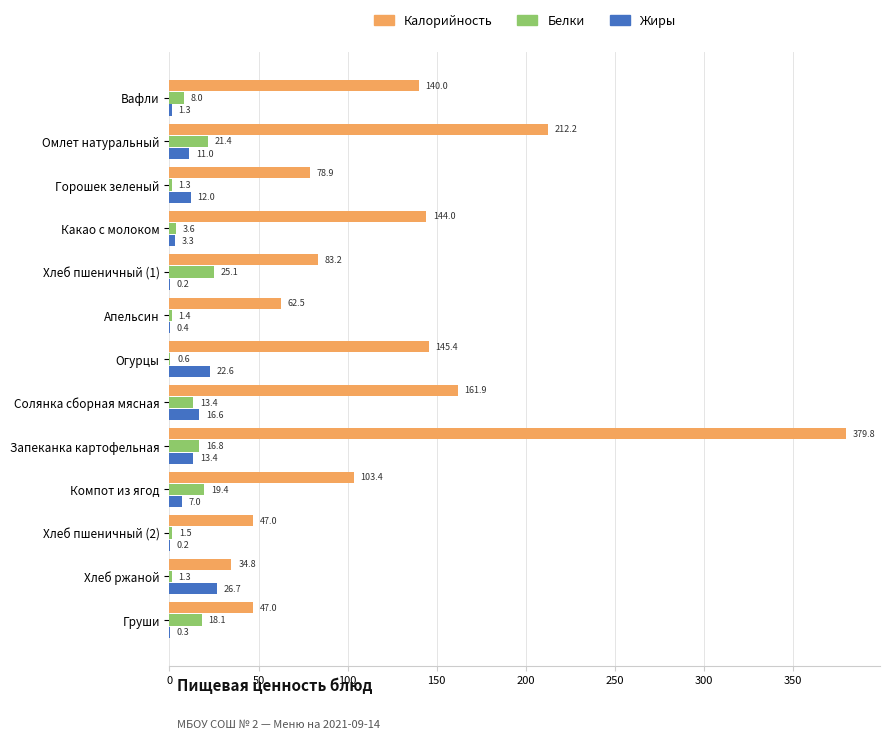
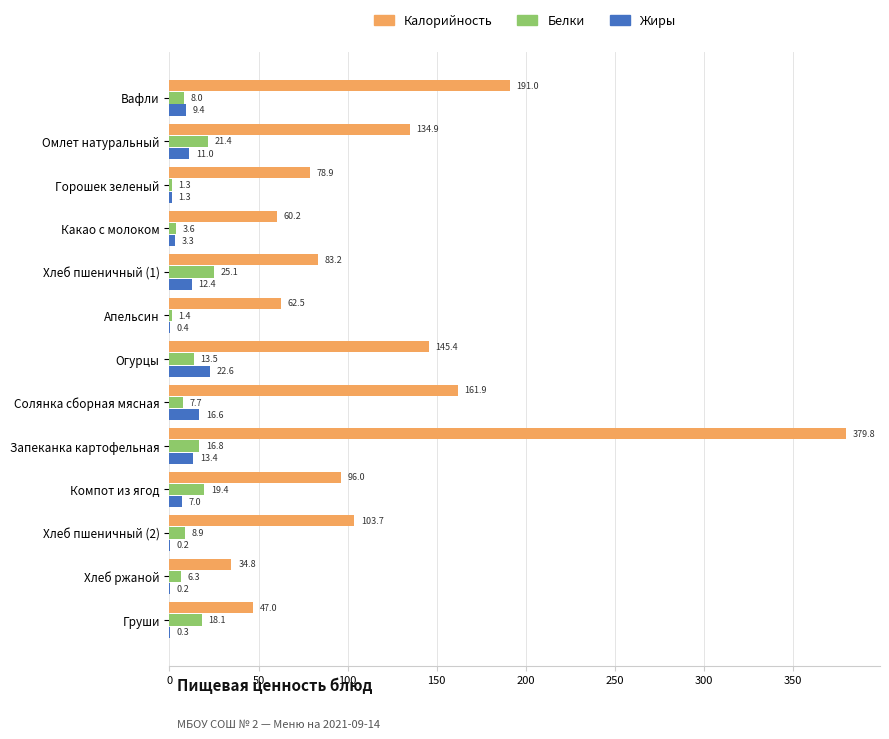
  {
    "Калорийность": {
-     "Вафли": 140.0,
-     "Омлет натуральный": 212.2,
+     "Вафли": 191.0,
+     "Омлет натуральный": 134.9,
      "Горошек зеленый": 78.9,
-     "Какао с молоком": 144.0,
+     "Какао с молоком": 60.2,
      "Хлеб пшеничный (1)": 83.2,
      "Апельсин": 62.5,
      "Огурцы": 145.4,
      "Солянка сборная мясная": 161.9,
      "Запеканка картофельная": 379.8,
-     "Компот из ягод": 103.4,
-     "Хлеб пшеничный (2)": 47.0,
+     "Компот из ягод": 96.0,
+     "Хлеб пшеничный (2)": 103.7,
      "Хлеб ржаной": 34.8,
      "Груши": 47.0
    },
    "Белки": {
      "Вафли": 8.0,
      "Омлет натуральный": 21.4,
      "Горошек зеленый": 1.3,
      "Какао с молоком": 3.6,
      "Хлеб пшеничный (1)": 25.1,
      "Апельсин": 1.4,
-     "Огурцы": 0.6,
-     "Солянка сборная мясная": 13.4,
+     "Огурцы": 13.5,
+     "Солянка сборная мясная": 7.7,
      "Запеканка картофельная": 16.8,
      "Компот из ягод": 19.4,
-     "Хлеб пшеничный (2)": 1.5,
-     "Хлеб ржаной": 1.3,
+     "Хлеб пшеничный (2)": 8.9,
+     "Хлеб ржаной": 6.3,
      "Груши": 18.1
    },
    "Жиры": {
-     "Вафли": 1.3,
+     "Вафли": 9.4,
      "Омлет натуральный": 11.0,
-     "Горошек зеленый": 12.0,
+     "Горошек зеленый": 1.3,
      "Какао с молоком": 3.3,
-     "Хлеб пшеничный (1)": 0.2,
+     "Хлеб пшеничный (1)": 12.4,
      "Апельсин": 0.4,
      "Огурцы": 22.6,
      "Солянка сборная мясная": 16.6,
      "Запеканка картофельная": 13.4,
      "Компот из ягод": 7.0,
      "Хлеб пшеничный (2)": 0.2,
-     "Хлеб ржаной": 26.7,
+     "Хлеб ржаной": 0.2,
      "Груши": 0.3
    }
  }
